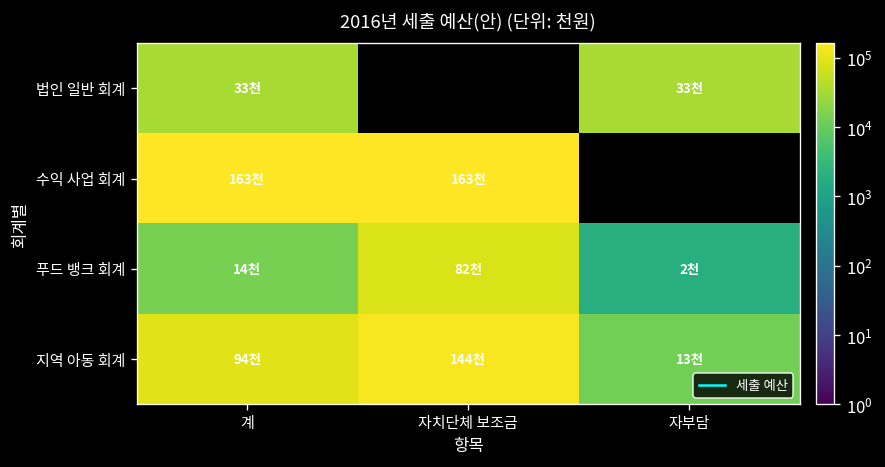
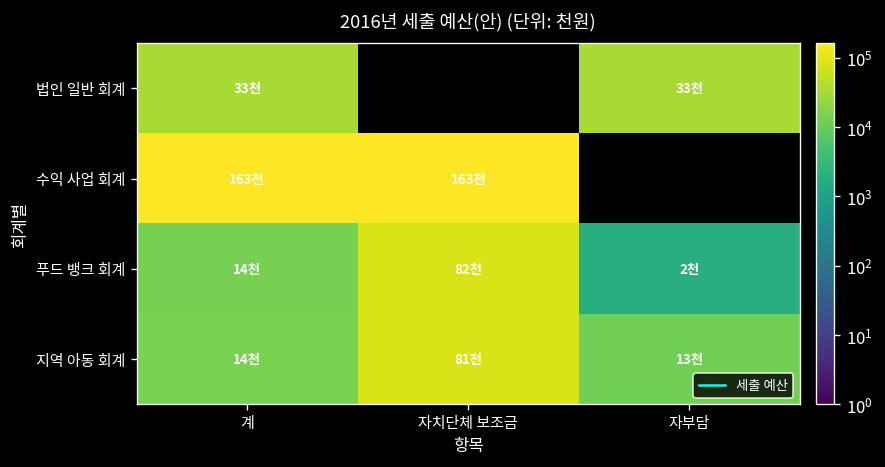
  {
    "법인 일반 회계": {
      "계": "33천",
      "자부담": "33천"
    },
    "수익 사업 회계": {
      "계": "163천",
      "자치단체 보조금": "163천"
    },
    "푸드 뱅크 회계": {
      "계": "14천",
      "자치단체 보조금": "82천",
      "자부담": "2천"
    },
    "지역 아동 회계": {
-     "계": "94천",
-     "자치단체 보조금": "144천",
+     "계": "14천",
+     "자치단체 보조금": "81천",
      "자부담": "13천"
    }
  }
